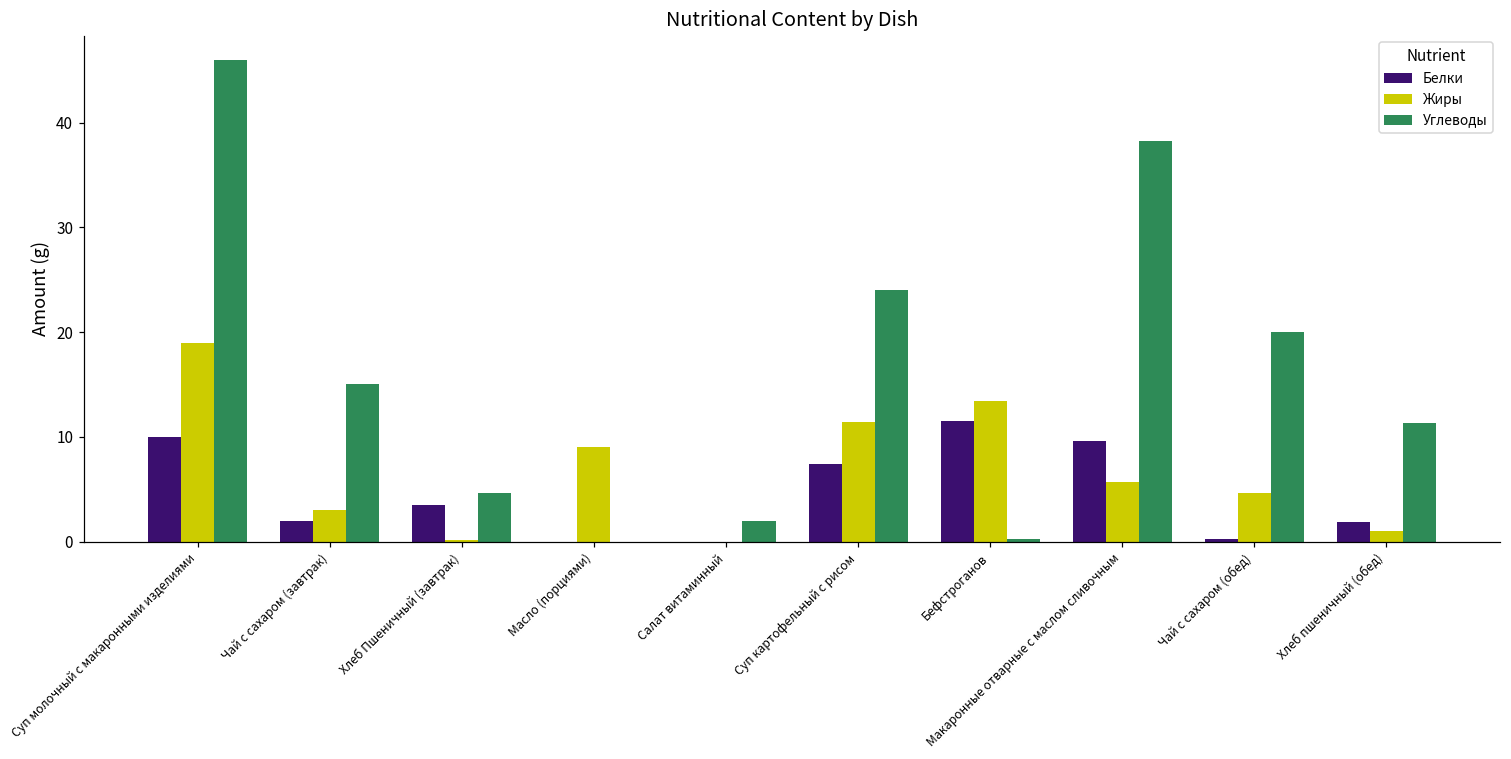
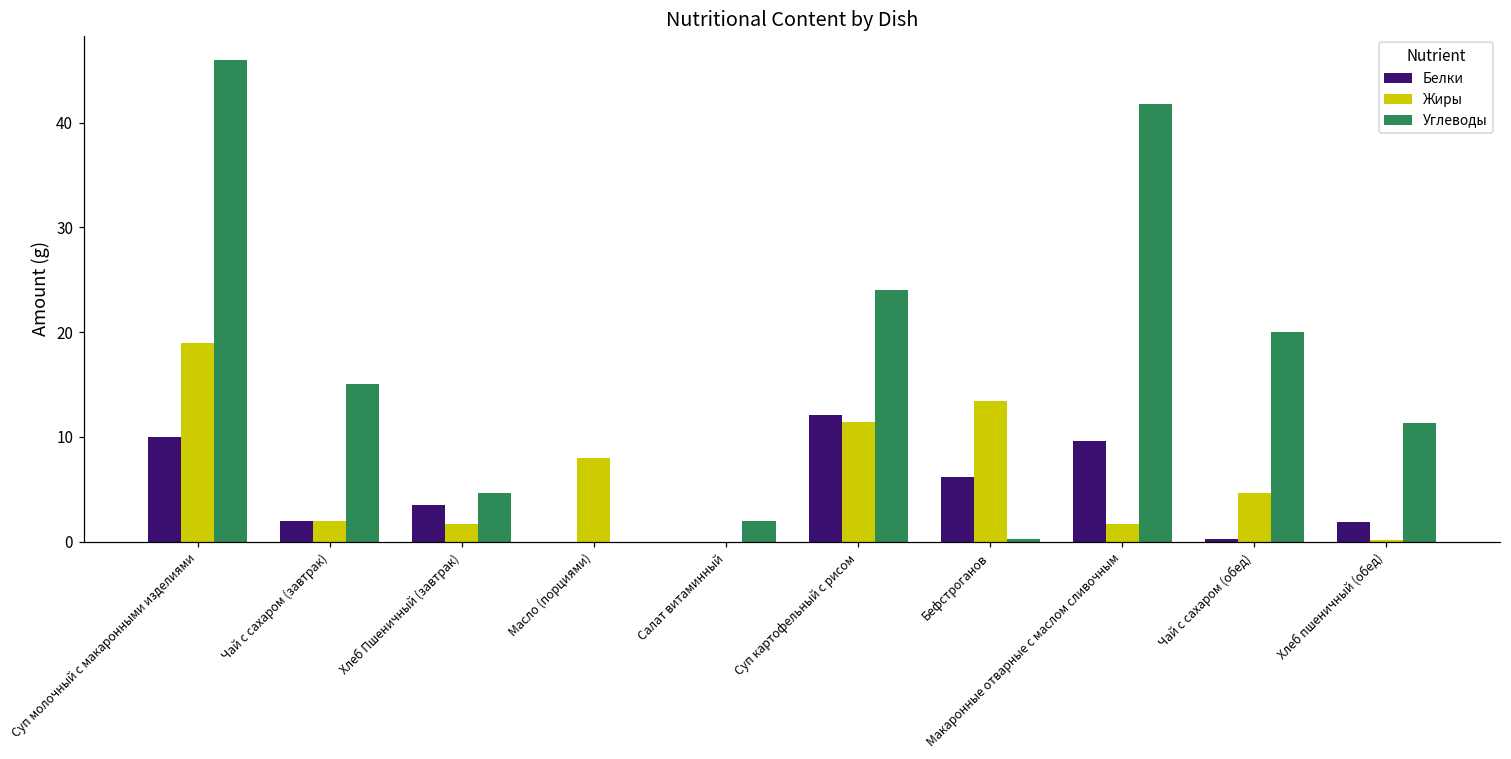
  {
    "Белки": {
      "Суп молочный с макаронными изделиями": 10,
      "Чай с сахаром (завтрак)": 2,
      "Хлеб Пшеничный (завтрак)": 3,
      "Масло (порциями)": 0,
      "Салат витаминный": 0,
-     "Суп картофельный с рисом": 7,
-     "Бефстроганов": 12,
+     "Суп картофельный с рисом": 12,
+     "Бефстроганов": 6,
      "Макаронные отварные с маслом сливочным": 10,
      "Хлеб пшеничный (обед)": 2
    },
    "Жиры": {
      "Суп молочный с макаронными изделиями": 19,
-     "Чай с сахаром (завтрак)": 3,
-     "Хлеб Пшеничный (завтрак)": 0,
-     "Масло (порциями)": 9,
+     "Чай с сахаром (завтрак)": 2,
+     "Хлеб Пшеничный (завтрак)": 2,
+     "Масло (порциями)": 8,
      "Салат витаминный": 0,
      "Суп картофельный с рисом": 11,
      "Бефстроганов": 13,
-     "Макаронные отварные с маслом сливочным": 6,
+     "Макаронные отварные с маслом сливочным": 2,
      "Чай с сахаром (обед)": 5,
-     "Хлеб пшеничный (обед)": 1
+     "Хлеб пшеничный (обед)": 0
    },
    "Углеводы": {
      "Суп молочный с макаронными изделиями": 46,
      "Чай с сахаром (завтрак)": 15,
      "Хлеб Пшеничный (завтрак)": 5,
      "Масло (порциями)": 0,
      "Салат витаминный": 2,
      "Суп картофельный с рисом": 24,
-     "Макаронные отварные с маслом сливочным": 38,
+     "Макаронные отварные с маслом сливочным": 42,
      "Чай с сахаром (обед)": 20,
      "Хлеб пшеничный (обед)": 11
    }
  }
